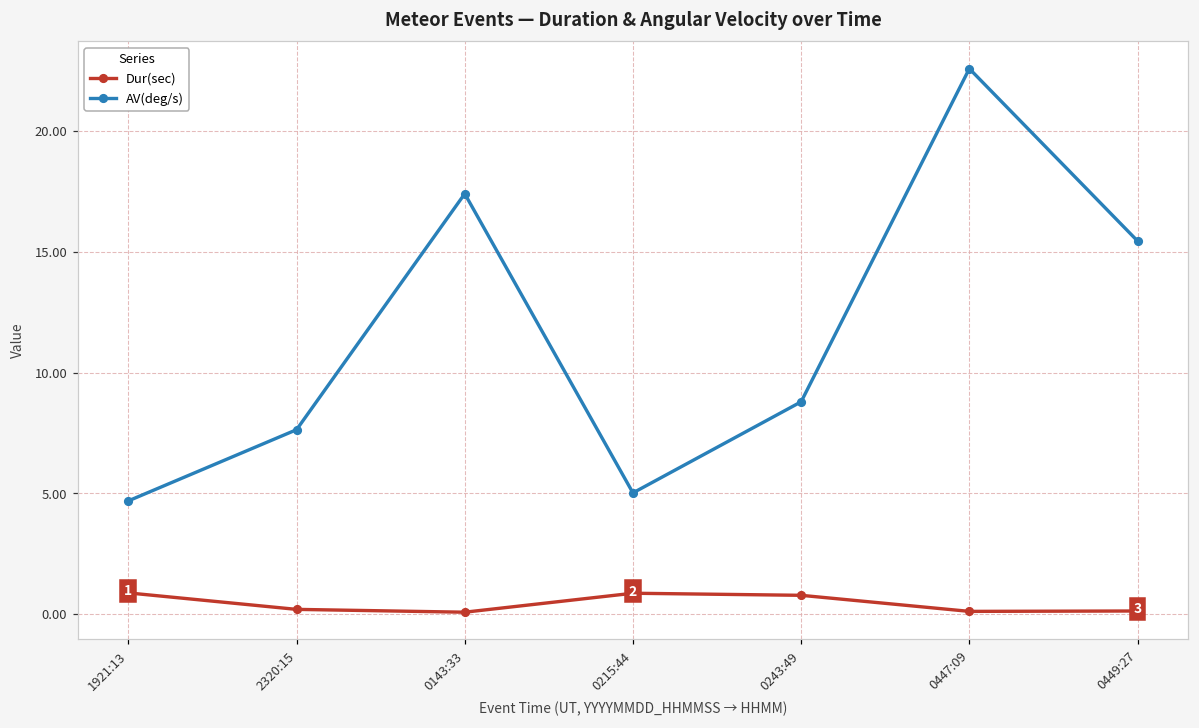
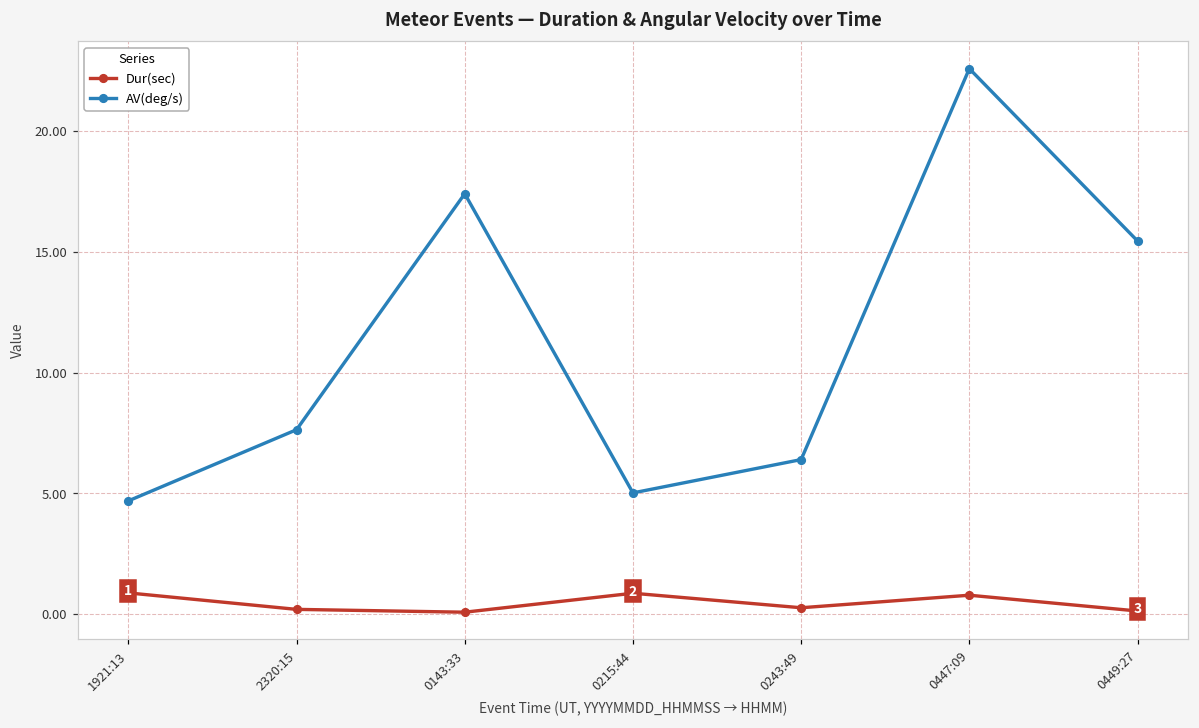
  {
    "Dur(sec)": {
      "2320:15": 0.2,
      "0143:33": 0.1,
-     "0243:49": 0.8,
-     "0447:09": 0.1
+     "0243:49": 0.3,
+     "0447:09": 0.8
    },
    "AV(deg/s)": {
      "1921:13": 4.7,
      "2320:15": 7.6,
      "0143:33": 17.4,
      "0215:44": 5.0,
-     "0243:49": 8.8,
+     "0243:49": 6.4,
      "0447:09": 22.6,
      "0449:27": 15.4
    }
  }
